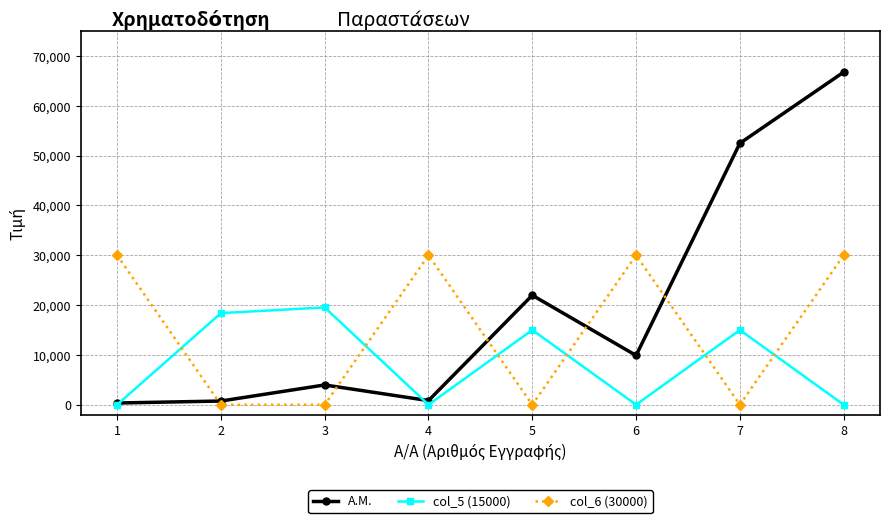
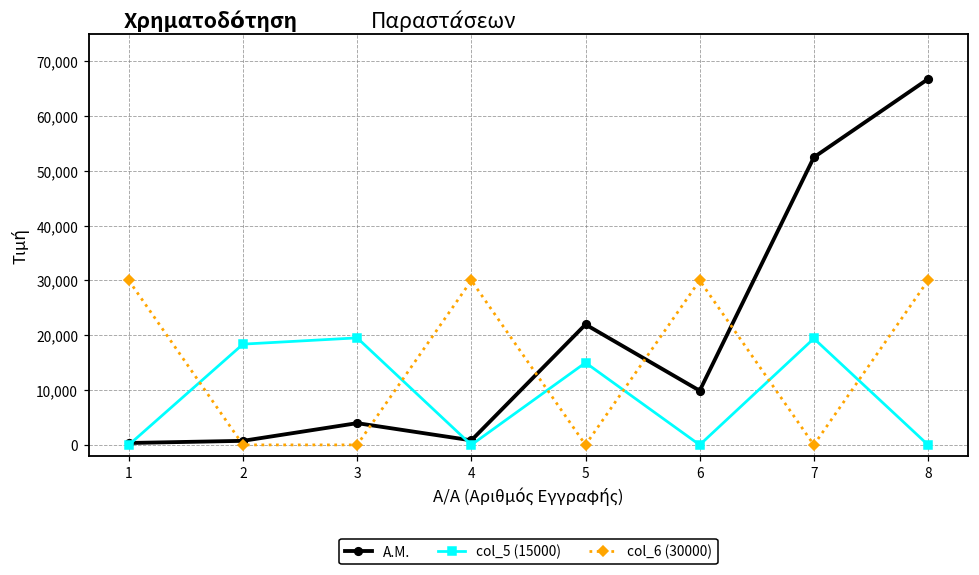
  {
    "A.M.": {
      "2": "1,000",
      "3": "4,000",
      "4": "1,000",
      "5": "22,000",
      "6": "10,000",
      "7": "52,000",
      "8": "67,000"
    },
    "col_5 (15000)": {
      "2": "18,000",
      "3": "20,000",
      "4": "0",
      "5": "15,000",
      "6": "0",
-     "7": "15,000",
+     "7": "19,000",
      "8": "0"
    },
    "col_6 (30000)": {
      "1": "30,000",
      "2": "0",
      "3": "0",
      "4": "30,000",
      "5": "0",
      "6": "30,000",
      "7": "0",
      "8": "30,000"
    }
  }
